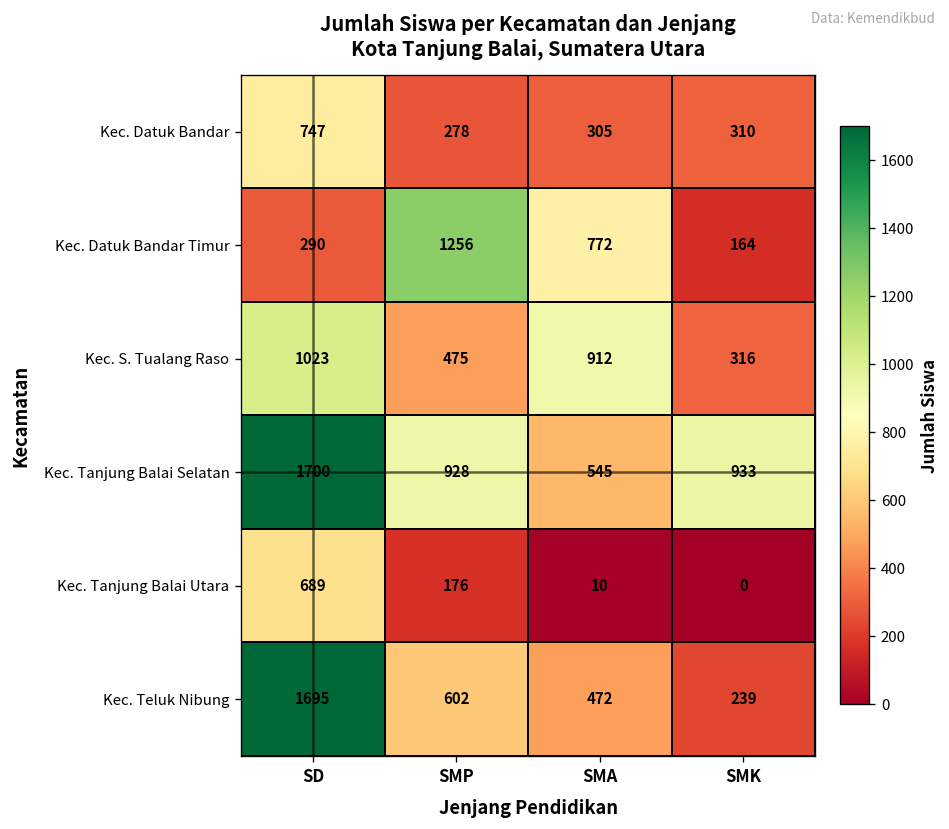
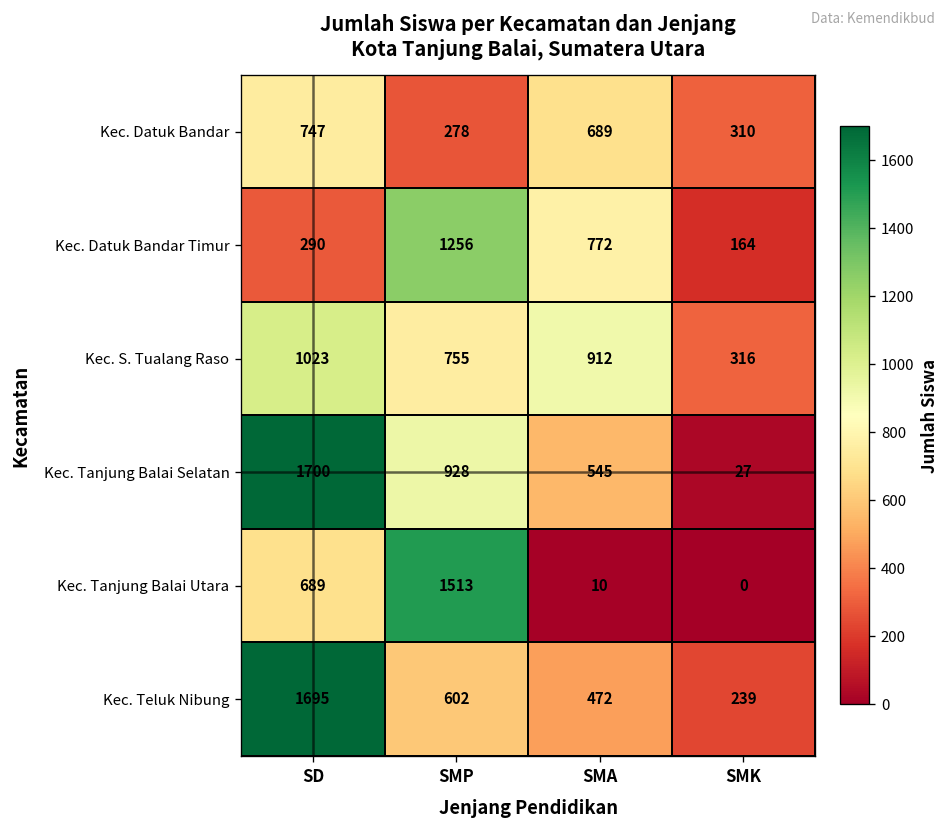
  {
    "Kec. Datuk Bandar": {
      "SD": 747,
      "SMP": 278,
-     "SMA": 305,
+     "SMA": 689,
      "SMK": 310
    },
    "Kec. Datuk Bandar Timur": {
      "SD": 290,
      "SMP": 1256,
      "SMA": 772,
      "SMK": 164
    },
    "Kec. S. Tualang Raso": {
      "SD": 1023,
-     "SMP": 475,
+     "SMP": 755,
      "SMA": 912,
      "SMK": 316
    },
    "Kec. Tanjung Balai Selatan": {
      "SD": 1700,
      "SMP": 928,
      "SMA": 545,
-     "SMK": 933
+     "SMK": 27
    },
    "Kec. Tanjung Balai Utara": {
      "SD": 689,
-     "SMP": 176,
+     "SMP": 1513,
      "SMA": 10,
      "SMK": 0
    },
    "Kec. Teluk Nibung": {
      "SD": 1695,
      "SMP": 602,
      "SMA": 472,
      "SMK": 239
    }
  }
